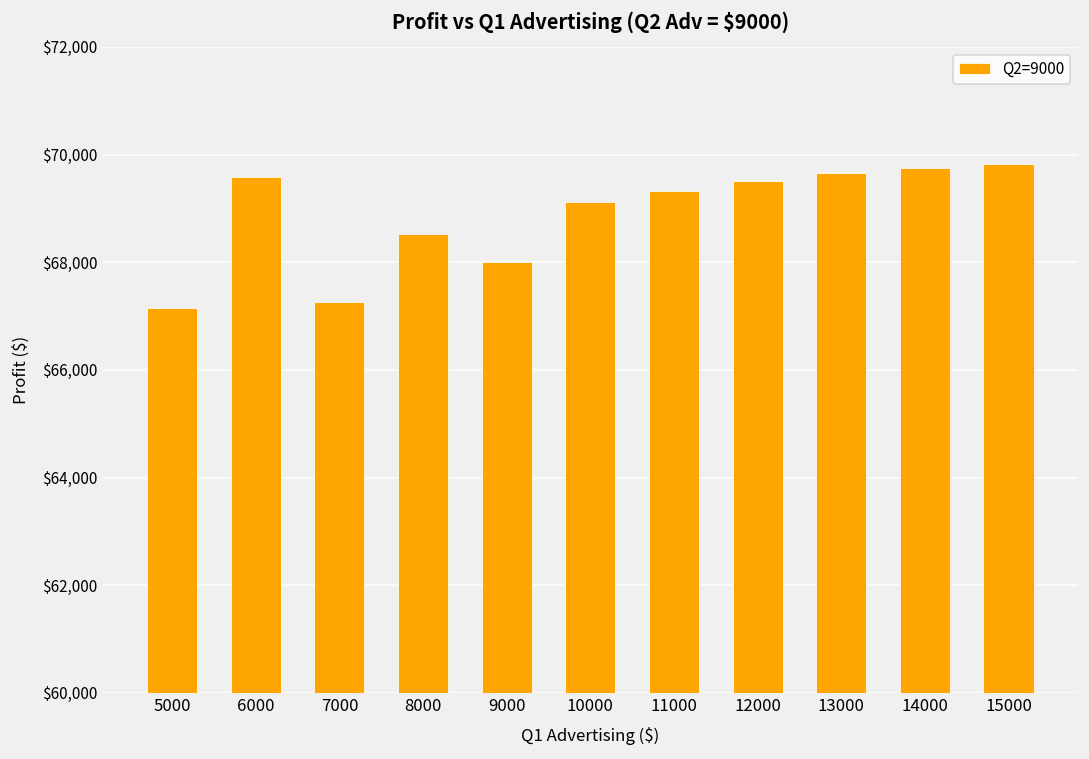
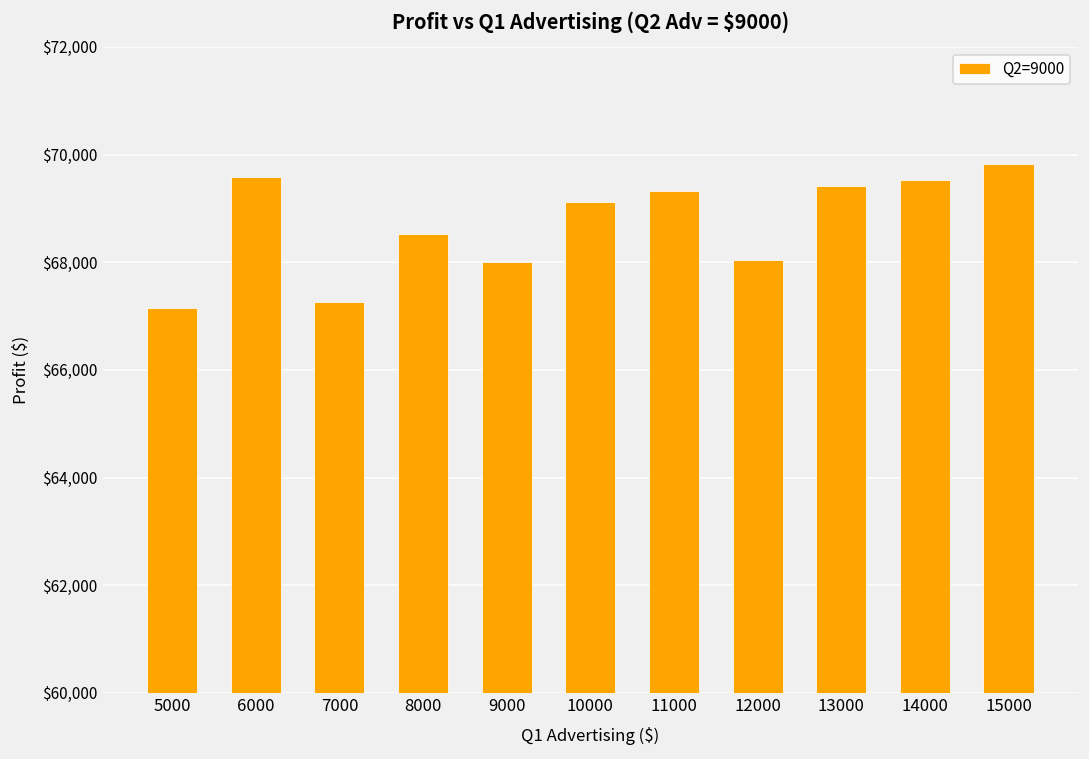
  {
    "5000": "$67,100",
    "6000": "$69,600",
    "7000": "$67,300",
    "8000": "$68,500",
    "9000": "$68,000",
    "10000": "$69,100",
    "11000": "$69,300",
-   "12000": "$69,500",
-   "13000": "$69,600",
-   "14000": "$69,800",
+   "12000": "$68,000",
+   "13000": "$69,400",
+   "14000": "$69,500",
    "15000": "$69,800"
  }
